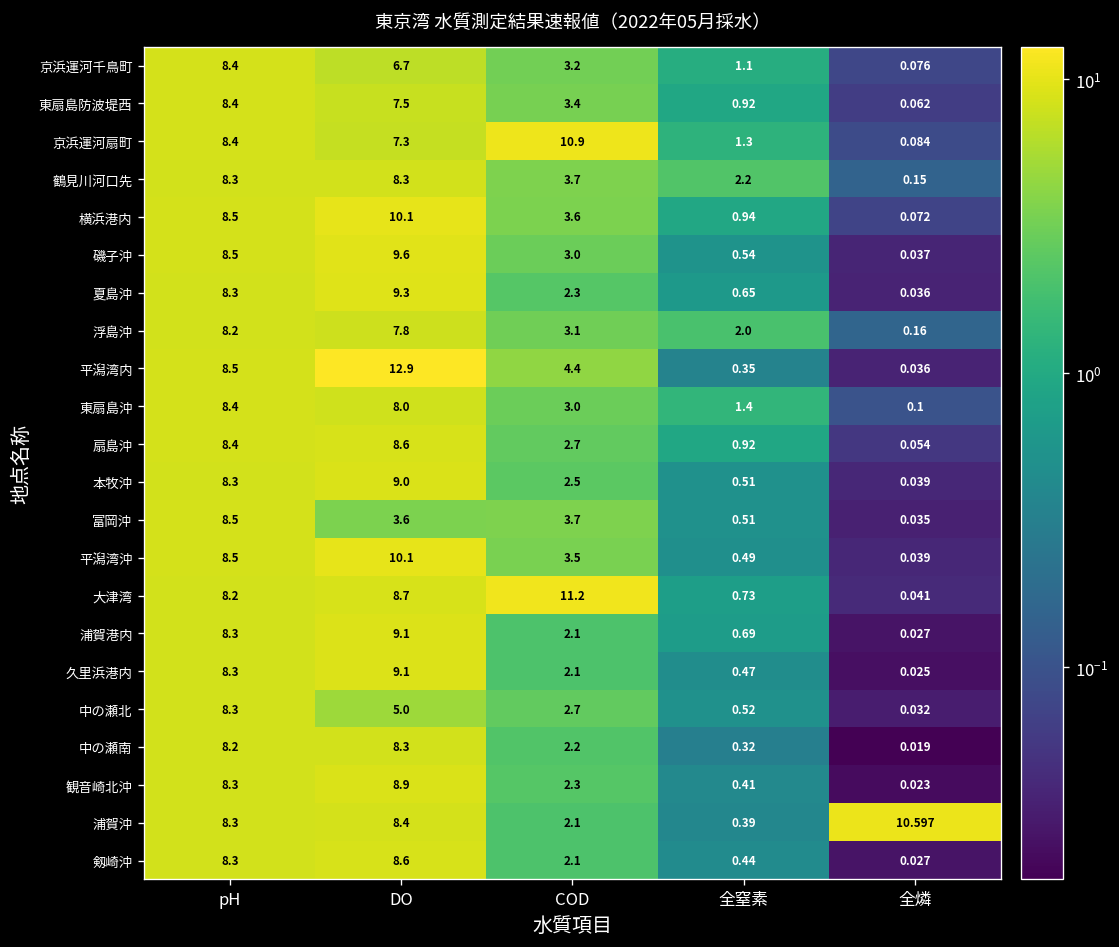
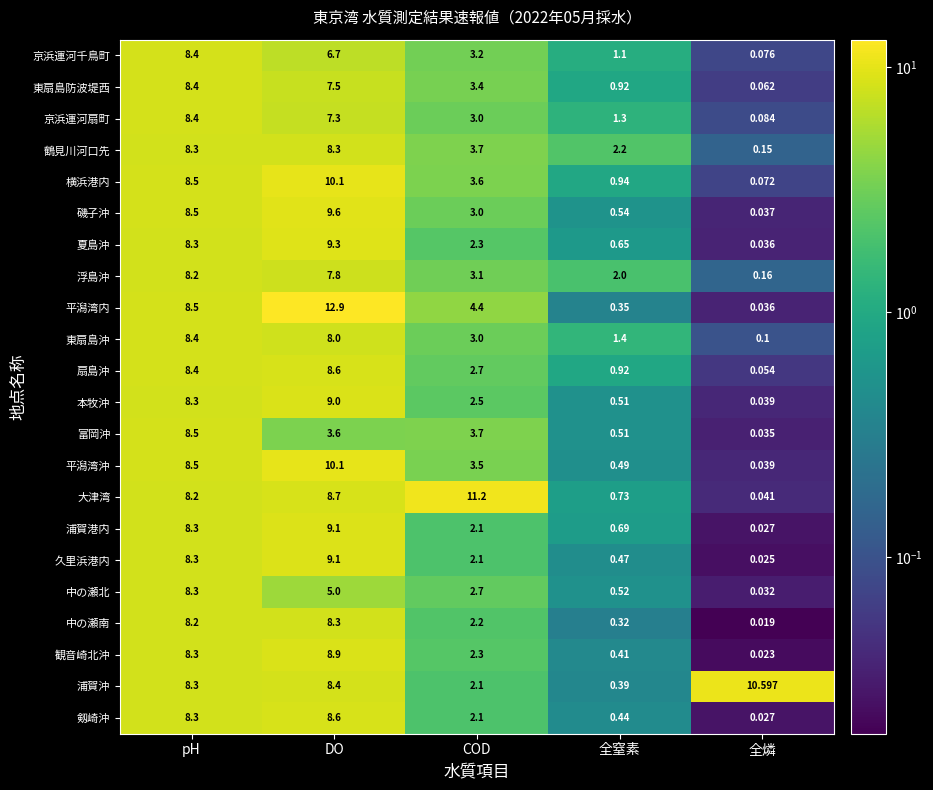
  {
    "京浜運河千鳥町": {
      "pH": 8.4,
      "DO": 6.7,
      "COD": 3.2,
      "全窒素": 1.1,
      "全燐": 0.076
    },
    "東扇島防波堤西": {
      "pH": 8.4,
      "DO": 7.5,
      "COD": 3.4,
      "全窒素": 0.92,
      "全燐": 0.062
    },
    "京浜運河扇町": {
      "pH": 8.4,
      "DO": 7.3,
-     "COD": 10.9,
+     "COD": 3.0,
      "全窒素": 1.3,
      "全燐": 0.084
    },
    "鶴見川河口先": {
      "pH": 8.3,
      "DO": 8.3,
      "COD": 3.7,
      "全窒素": 2.2,
      "全燐": 0.15
    },
    "横浜港内": {
      "pH": 8.5,
      "DO": 10.1,
      "COD": 3.6,
      "全窒素": 0.94,
      "全燐": 0.072
    },
    "磯子沖": {
      "pH": 8.5,
      "DO": 9.6,
      "COD": 3.0,
      "全窒素": 0.54,
      "全燐": 0.037
    },
    "夏島沖": {
      "pH": 8.3,
      "DO": 9.3,
      "COD": 2.3,
      "全窒素": 0.65,
      "全燐": 0.036
    },
    "浮島沖": {
      "pH": 8.2,
      "DO": 7.8,
      "COD": 3.1,
      "全窒素": 2.0,
      "全燐": 0.16
    },
    "平潟湾内": {
      "pH": 8.5,
      "DO": 12.9,
      "COD": 4.4,
      "全窒素": 0.35,
      "全燐": 0.036
    },
    "東扇島沖": {
      "pH": 8.4,
      "DO": 8.0,
      "COD": 3.0,
      "全窒素": 1.4,
      "全燐": 0.1
    },
    "扇島沖": {
      "pH": 8.4,
      "DO": 8.6,
      "COD": 2.7,
      "全窒素": 0.92,
      "全燐": 0.054
    },
    "本牧沖": {
      "pH": 8.3,
      "DO": 9.0,
      "COD": 2.5,
      "全窒素": 0.51,
      "全燐": 0.039
    },
    "富岡沖": {
      "pH": 8.5,
      "DO": 3.6,
      "COD": 3.7,
      "全窒素": 0.51,
      "全燐": 0.035
    },
    "平潟湾沖": {
      "pH": 8.5,
      "DO": 10.1,
      "COD": 3.5,
      "全窒素": 0.49,
      "全燐": 0.039
    },
    "大津湾": {
      "pH": 8.2,
      "DO": 8.7,
      "COD": 11.2,
      "全窒素": 0.73,
      "全燐": 0.041
    },
    "浦賀港内": {
      "pH": 8.3,
      "DO": 9.1,
      "COD": 2.1,
      "全窒素": 0.69,
      "全燐": 0.027
    },
    "久里浜港内": {
      "pH": 8.3,
      "DO": 9.1,
      "COD": 2.1,
      "全窒素": 0.47,
      "全燐": 0.025
    },
    "中の瀬北": {
      "pH": 8.3,
      "DO": 5.0,
      "COD": 2.7,
      "全窒素": 0.52,
      "全燐": 0.032
    },
    "中の瀬南": {
      "pH": 8.2,
      "DO": 8.3,
      "COD": 2.2,
      "全窒素": 0.32,
      "全燐": 0.019
    },
    "観音崎北沖": {
      "pH": 8.3,
      "DO": 8.9,
      "COD": 2.3,
      "全窒素": 0.41,
      "全燐": 0.023
    },
    "浦賀沖": {
      "pH": 8.3,
      "DO": 8.4,
      "COD": 2.1,
      "全窒素": 0.39,
      "全燐": 10.597
    },
    "剱崎沖": {
      "pH": 8.3,
      "DO": 8.6,
      "COD": 2.1,
      "全窒素": 0.44,
      "全燐": 0.027
    }
  }
